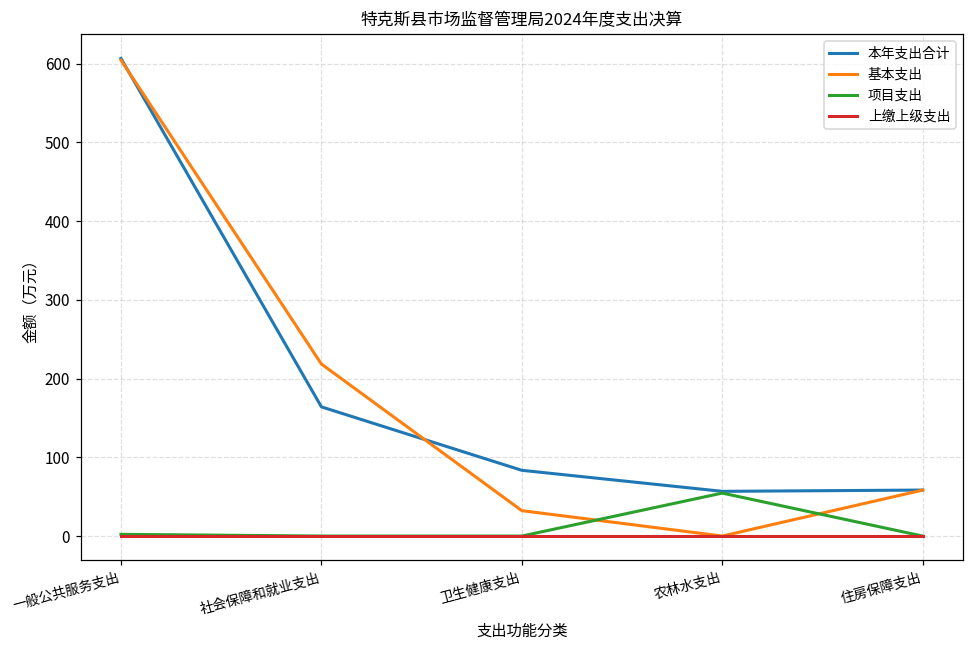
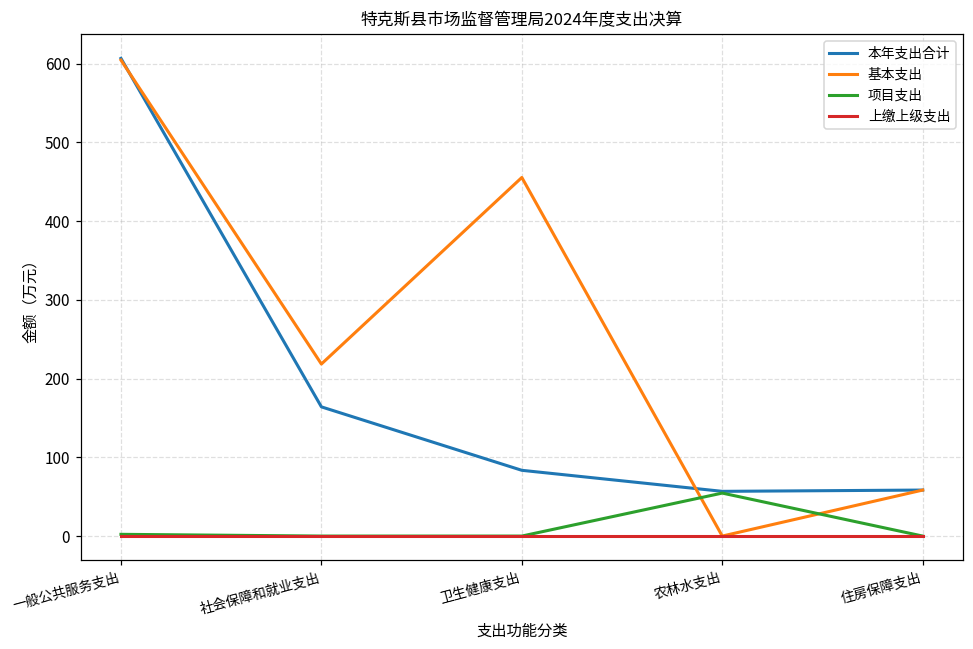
  {
    "本年支出合计": {
      "社会保障和就业支出": 160,
      "卫生健康支出": 80
    },
    "基本支出": {
      "社会保障和就业支出": 220,
-     "卫生健康支出": 30
+     "卫生健康支出": 460
    }
  }
